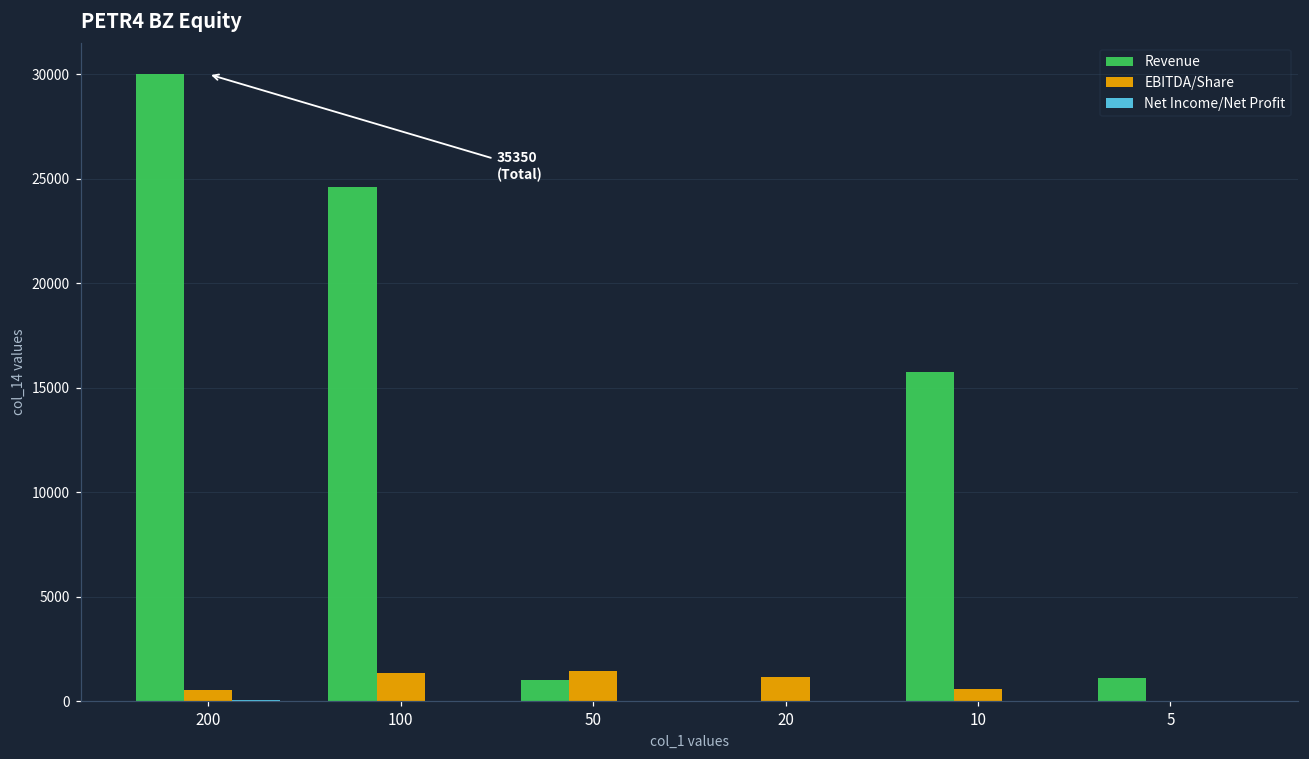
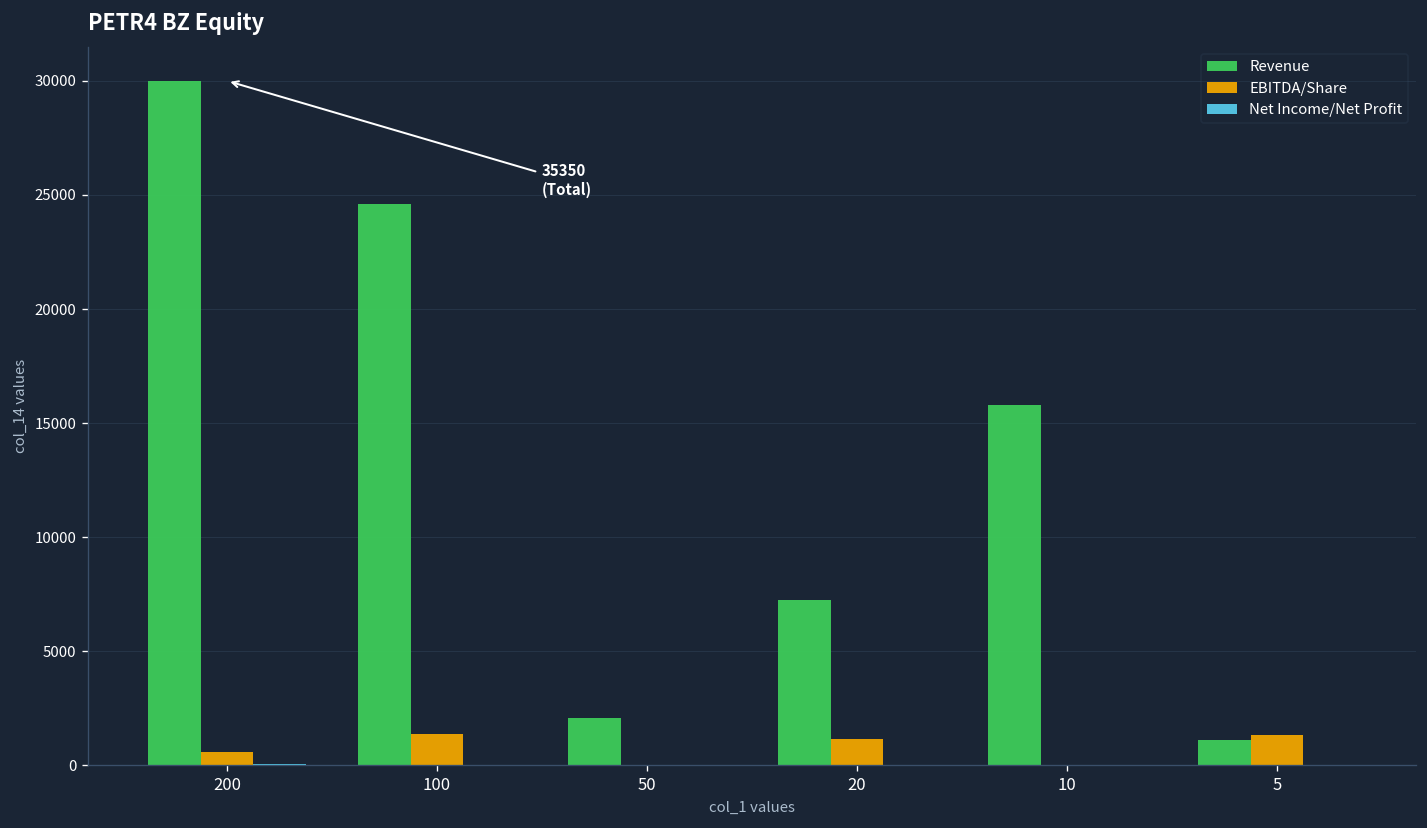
  {
    "Revenue": {
      "200": 30000,
-     "50": 1100,
-     "20": 0,
+     "50": 2100,
+     "20": 7300,
      "10": 15800,
      "5": 1100
    },
    "EBITDA/Share": {
      "200": 600,
      "100": 1400,
-     "50": 1400,
+     "50": 0,
      "20": 1200,
-     "10": 600,
-     "5": 0
+     "10": 0,
+     "5": 1300
    },
    "Net Income/Net Profit": {
      "100": 0,
      "50": 0,
      "20": 0,
      "10": 0,
      "5": 0
    }
  }
